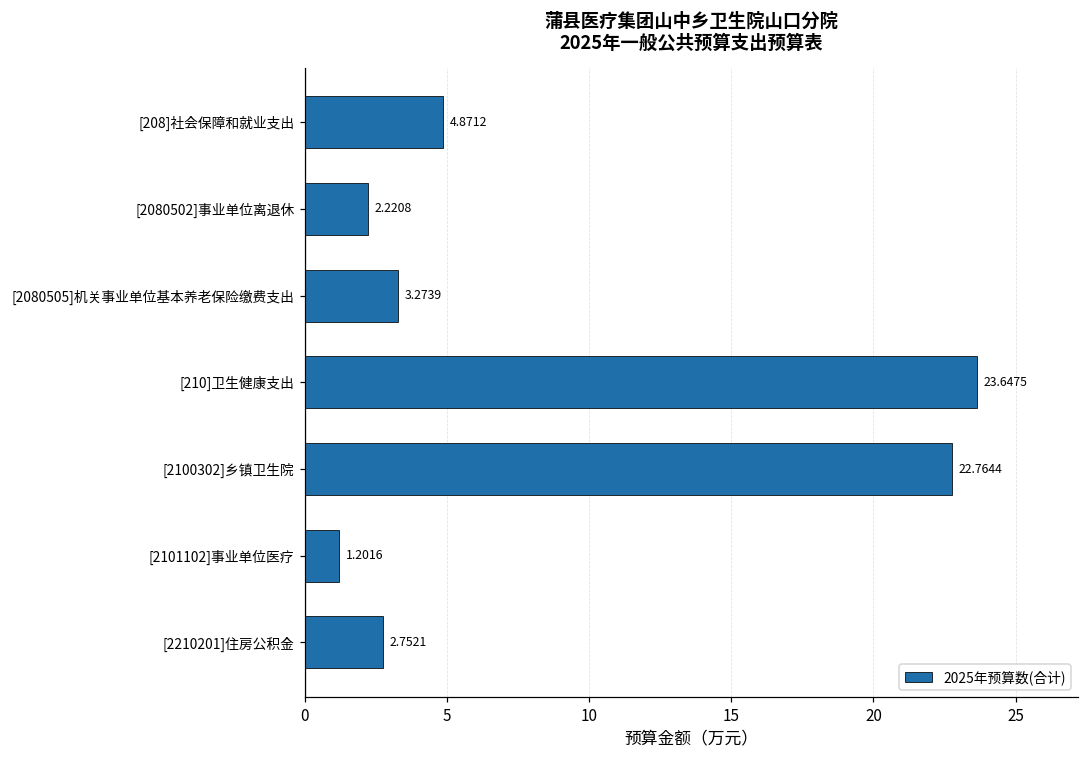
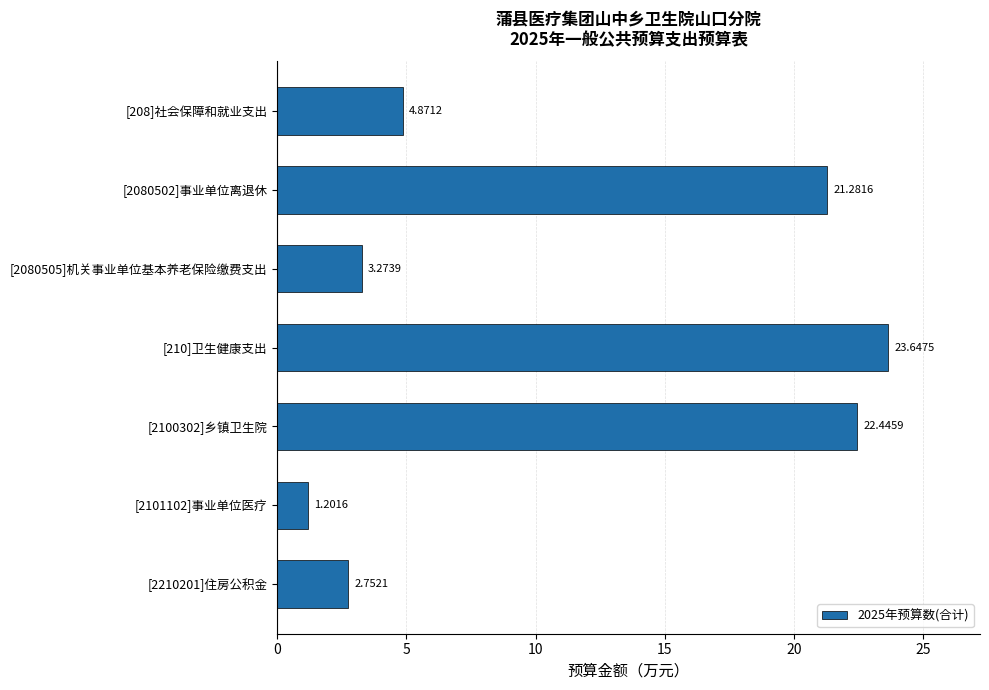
  {
    "[208]社会保障和就业支出": 4.8712,
-   "[2080502]事业单位离退休": 2.2208,
+   "[2080502]事业单位离退休": 21.2816,
    "[2080505]机关事业单位基本养老保险缴费支出": 3.2739,
    "[210]卫生健康支出": 23.6475,
-   "[2100302]乡镇卫生院": 22.7644,
+   "[2100302]乡镇卫生院": 22.4459,
    "[2101102]事业单位医疗": 1.2016,
    "[2210201]住房公积金": 2.7521
  }
